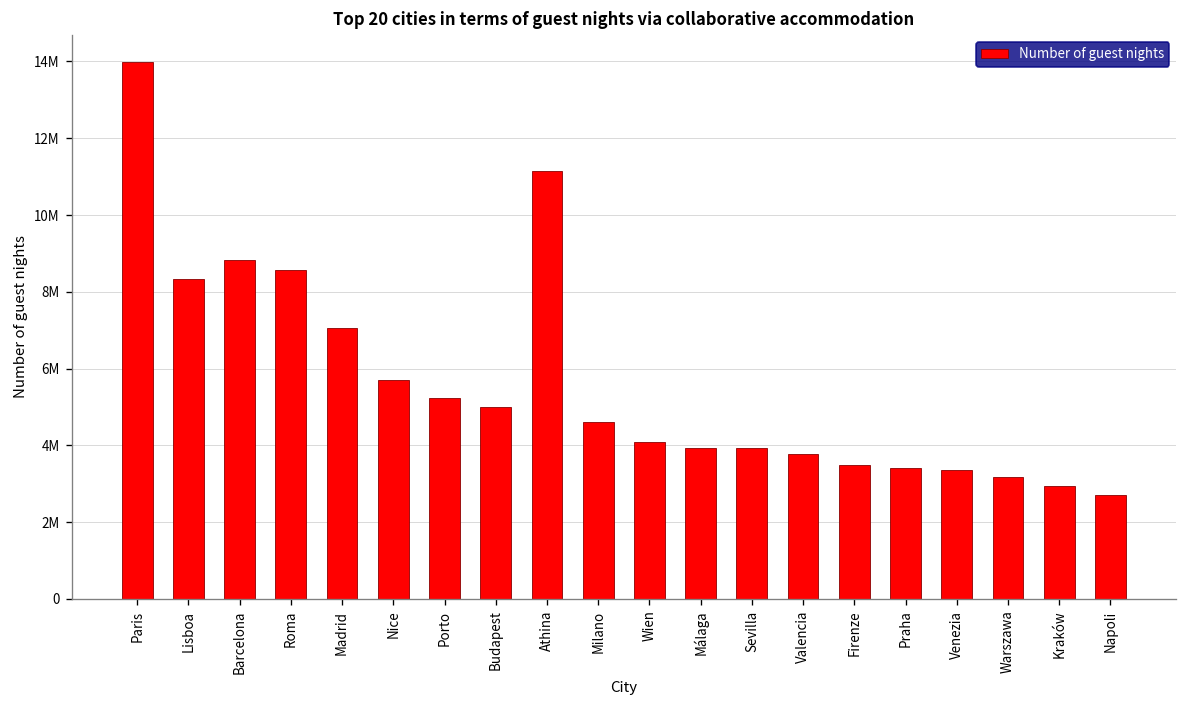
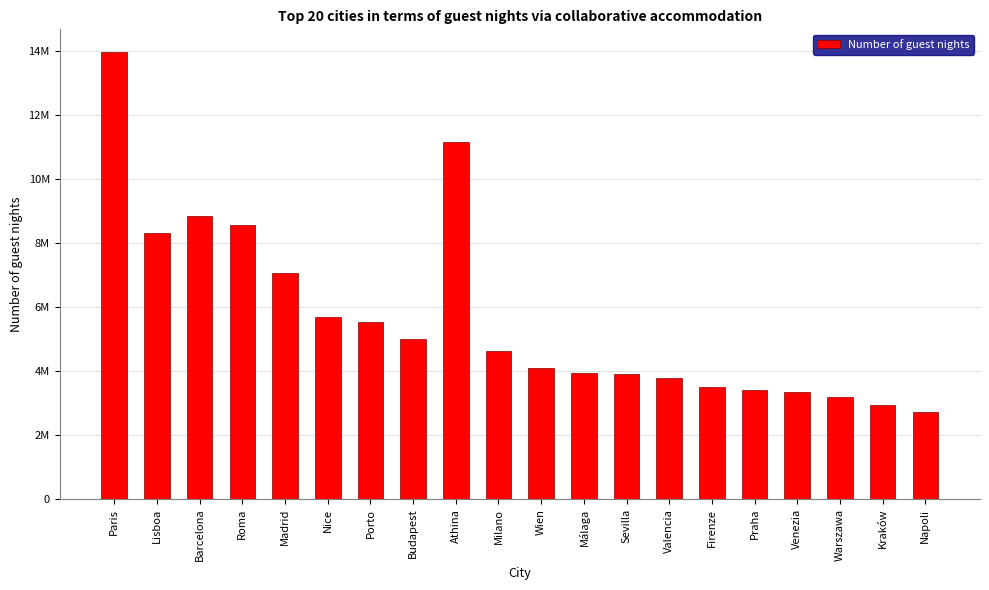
  {
    "Paris": 14000000,
    "Lisboa": 8300000,
    "Barcelona": 8800000,
    "Roma": 8600000,
    "Madrid": 7100000,
    "Nice": 5700000,
-   "Porto": 5200000,
+   "Porto": 5500000,
    "Budapest": 5000000,
    "Athina": 11200000,
    "Milano": 4600000,
    "Wien": 4100000,
    "Málaga": 3900000,
    "Sevilla": 3900000,
    "Valencia": 3800000,
    "Firenze": 3500000,
    "Praha": 3400000,
    "Venezia": 3300000,
    "Warszawa": 3200000,
    "Kraków": 2900000,
    "Napoli": 2700000
  }
